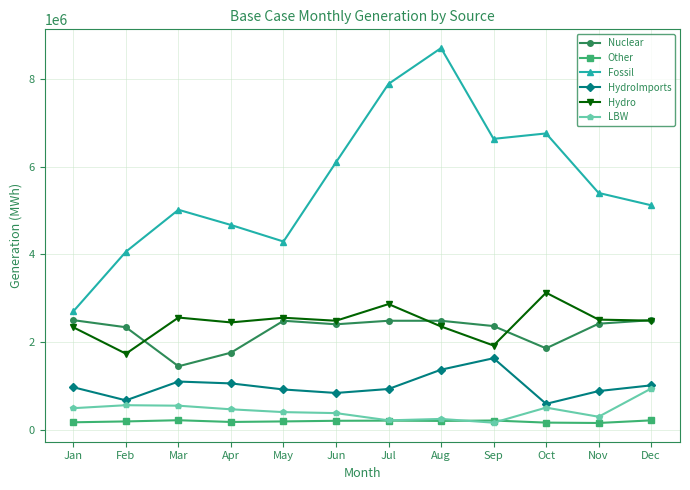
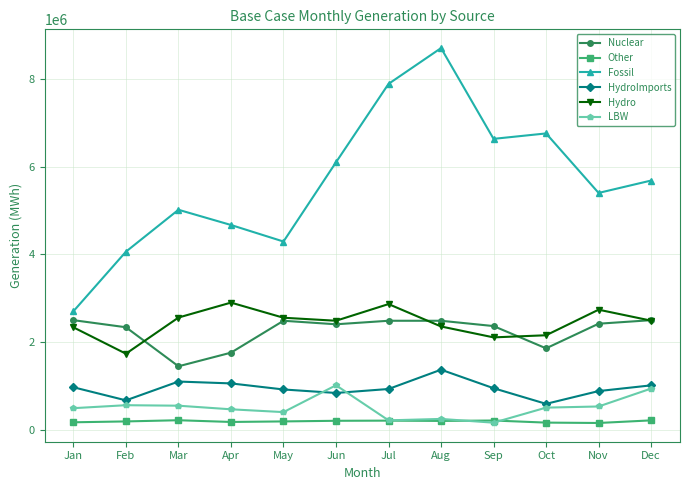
  {
    "Fossil": {
      "Jan": 2700000,
      "Feb": 4100000,
      "Mar": 5000000,
      "Apr": 4700000,
      "May": 4300000,
      "Jun": 6100000,
      "Jul": 7900000,
      "Aug": 8700000,
      "Sep": 6600000,
      "Oct": 6800000,
      "Nov": 5400000,
-     "Dec": 5100000
+     "Dec": 5700000
    },
    "HydroImports": {
      "Jan": 1000000,
      "Feb": 700000,
      "Mar": 1100000,
      "Apr": 1100000,
      "May": 900000,
      "Jun": 800000,
      "Jul": 900000,
      "Aug": 1400000,
-     "Sep": 1600000,
+     "Sep": 1000000,
      "Oct": 600000,
      "Nov": 900000,
      "Dec": 1000000
    },
    "Hydro": {
      "Jan": 2300000,
      "Feb": 1700000,
      "Mar": 2600000,
-     "Apr": 2500000,
+     "Apr": 2900000,
      "May": 2600000,
      "Jun": 2500000,
      "Jul": 2900000,
      "Aug": 2400000,
-     "Sep": 1900000,
-     "Oct": 3100000,
-     "Nov": 2500000
+     "Sep": 2100000,
+     "Oct": 2200000,
+     "Nov": 2700000
    },
    "LBW": {
      "Jan": 500000,
      "Feb": 600000,
      "Mar": 600000,
      "Apr": 500000,
      "May": 400000,
-     "Jun": 400000,
+     "Jun": 1000000,
      "Oct": 500000,
-     "Nov": 300000,
+     "Nov": 500000,
      "Dec": 900000
    }
  }
